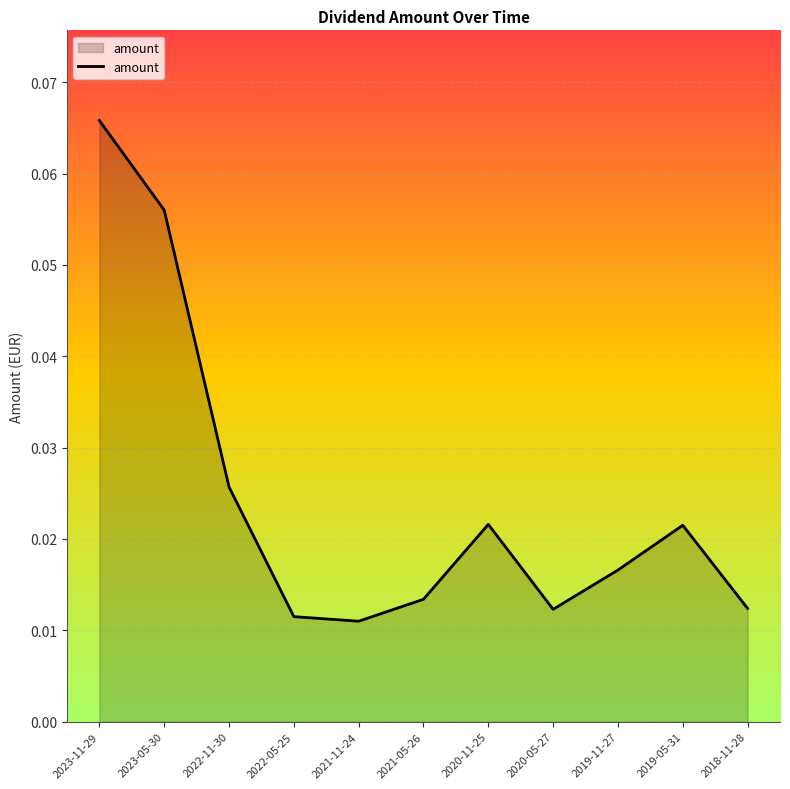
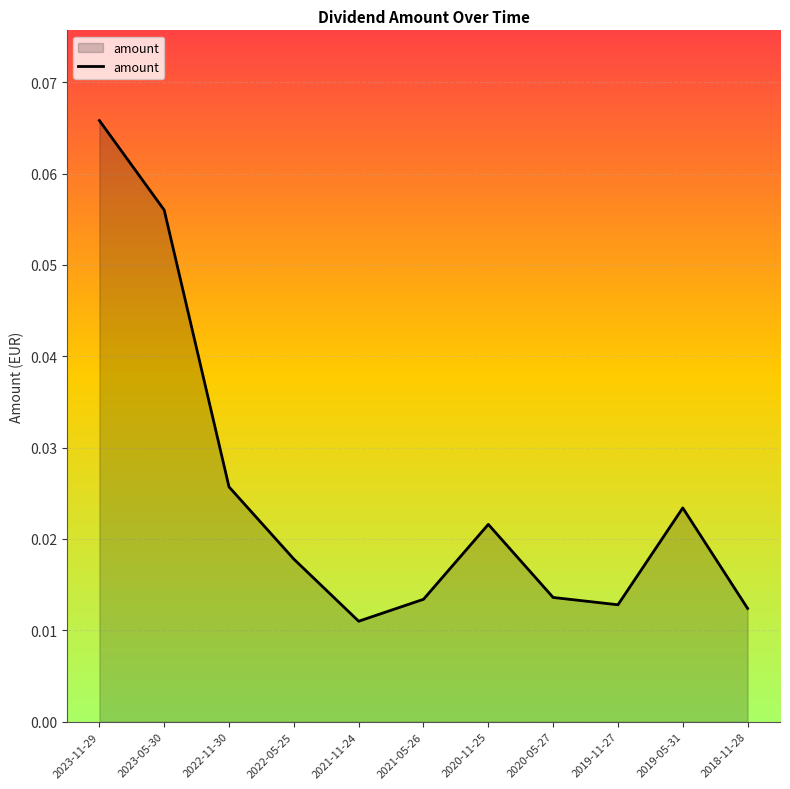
  {
    "2023-11-29": 0.066,
    "2023-05-30": 0.056,
    "2022-11-30": 0.026,
-   "2022-05-25": 0.012,
+   "2022-05-25": 0.018,
    "2021-11-24": 0.011,
    "2021-05-26": 0.013,
    "2020-11-25": 0.022,
-   "2020-05-27": 0.012,
-   "2019-11-27": 0.017,
-   "2019-05-31": 0.022,
+   "2020-05-27": 0.014,
+   "2019-11-27": 0.013,
+   "2019-05-31": 0.023,
    "2018-11-28": 0.012
  }
